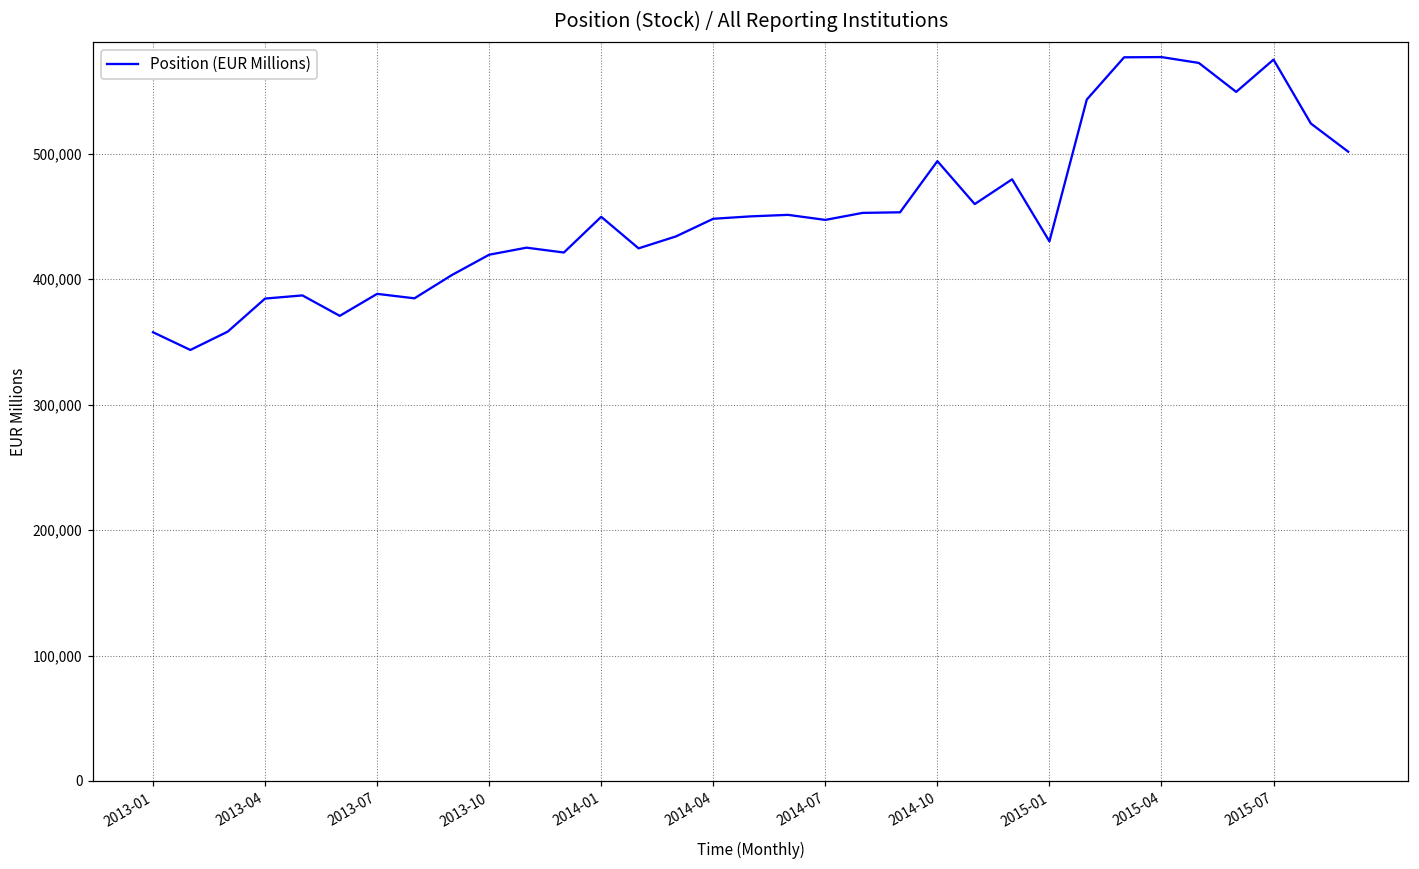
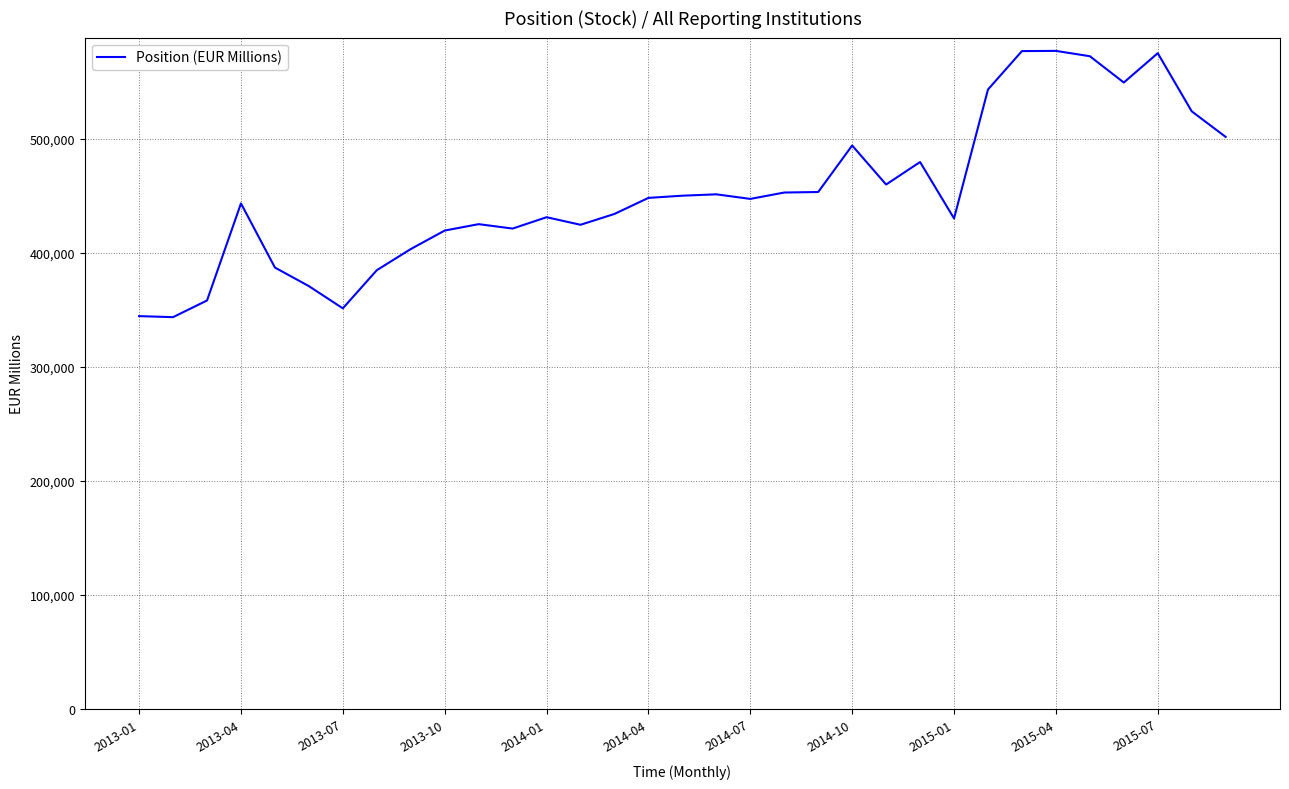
  {
-   "2013-01": "358,000",
-   "2013-04": "385,000",
-   "2013-07": "388,000",
+   "2013-01": "344,000",
+   "2013-04": "443,000",
+   "2013-07": "351,000",
    "2013-10": "419,000",
-   "2014-01": "450,000",
+   "2014-01": "431,000",
    "2014-04": "448,000",
    "2014-07": "447,000",
    "2014-10": "494,000",
    "2015-01": "430,000",
    "2015-04": "577,000",
    "2015-07": "575,000"
  }
